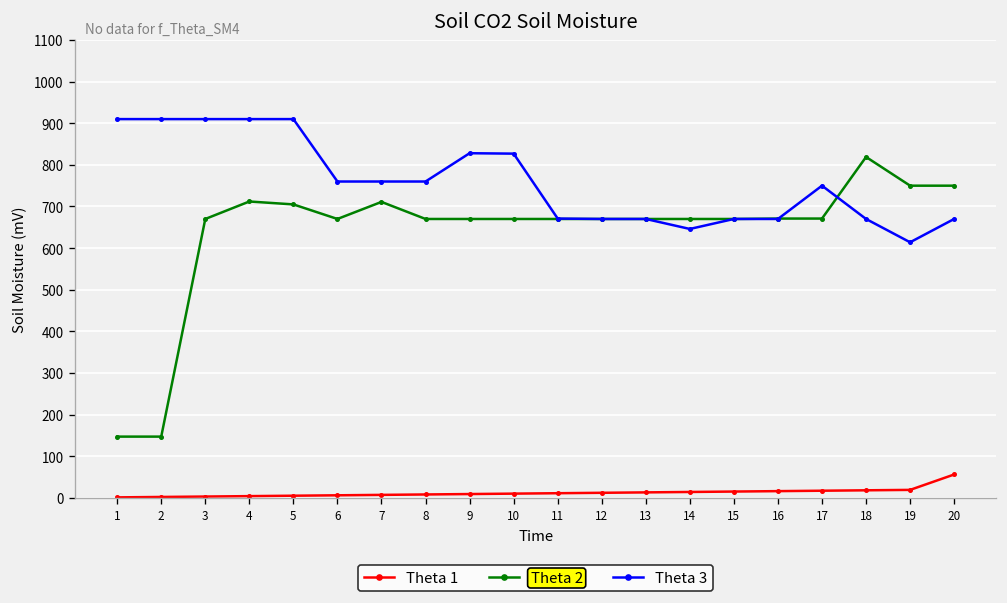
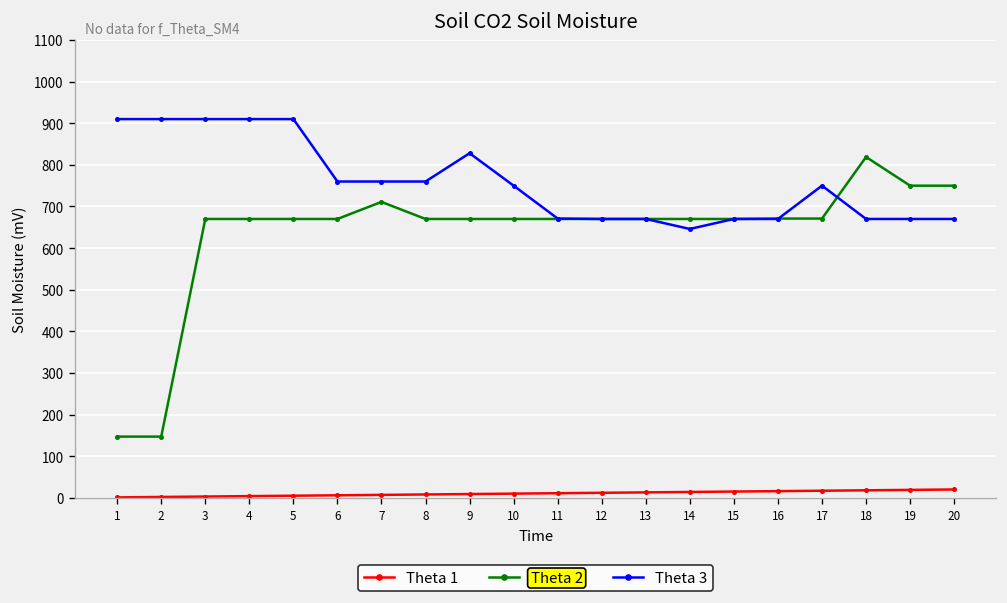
  {
    "Theta 1": {
      "1": 0,
      "2": 0,
      "3": 0,
      "4": 0,
      "5": 10,
      "6": 10,
      "7": 10,
      "8": 10,
      "9": 10,
      "10": 10,
      "11": 10,
      "12": 10,
      "13": 10,
      "14": 10,
      "15": 20,
      "16": 20,
      "17": 20,
      "18": 20,
      "19": 20,
-     "20": 60
+     "20": 20
    },
    "Theta 2": {
      "1": 150,
      "2": 150,
      "3": 670,
-     "4": 710,
-     "5": 710,
+     "4": 670,
+     "5": 670,
      "6": 670,
      "7": 710,
      "8": 670,
      "9": 670,
      "10": 670,
      "14": 670,
      "17": 670,
      "18": 820,
      "19": 750,
      "20": 750
    },
    "Theta 3": {
      "1": 910,
      "2": 910,
      "3": 910,
      "4": 910,
      "5": 910,
      "6": 760,
      "7": 760,
      "8": 760,
      "9": 830,
-     "10": 830,
+     "10": 750,
      "14": 650,
      "17": 750,
      "18": 670,
-     "19": 610,
+     "19": 670,
      "20": 670
    }
  }
